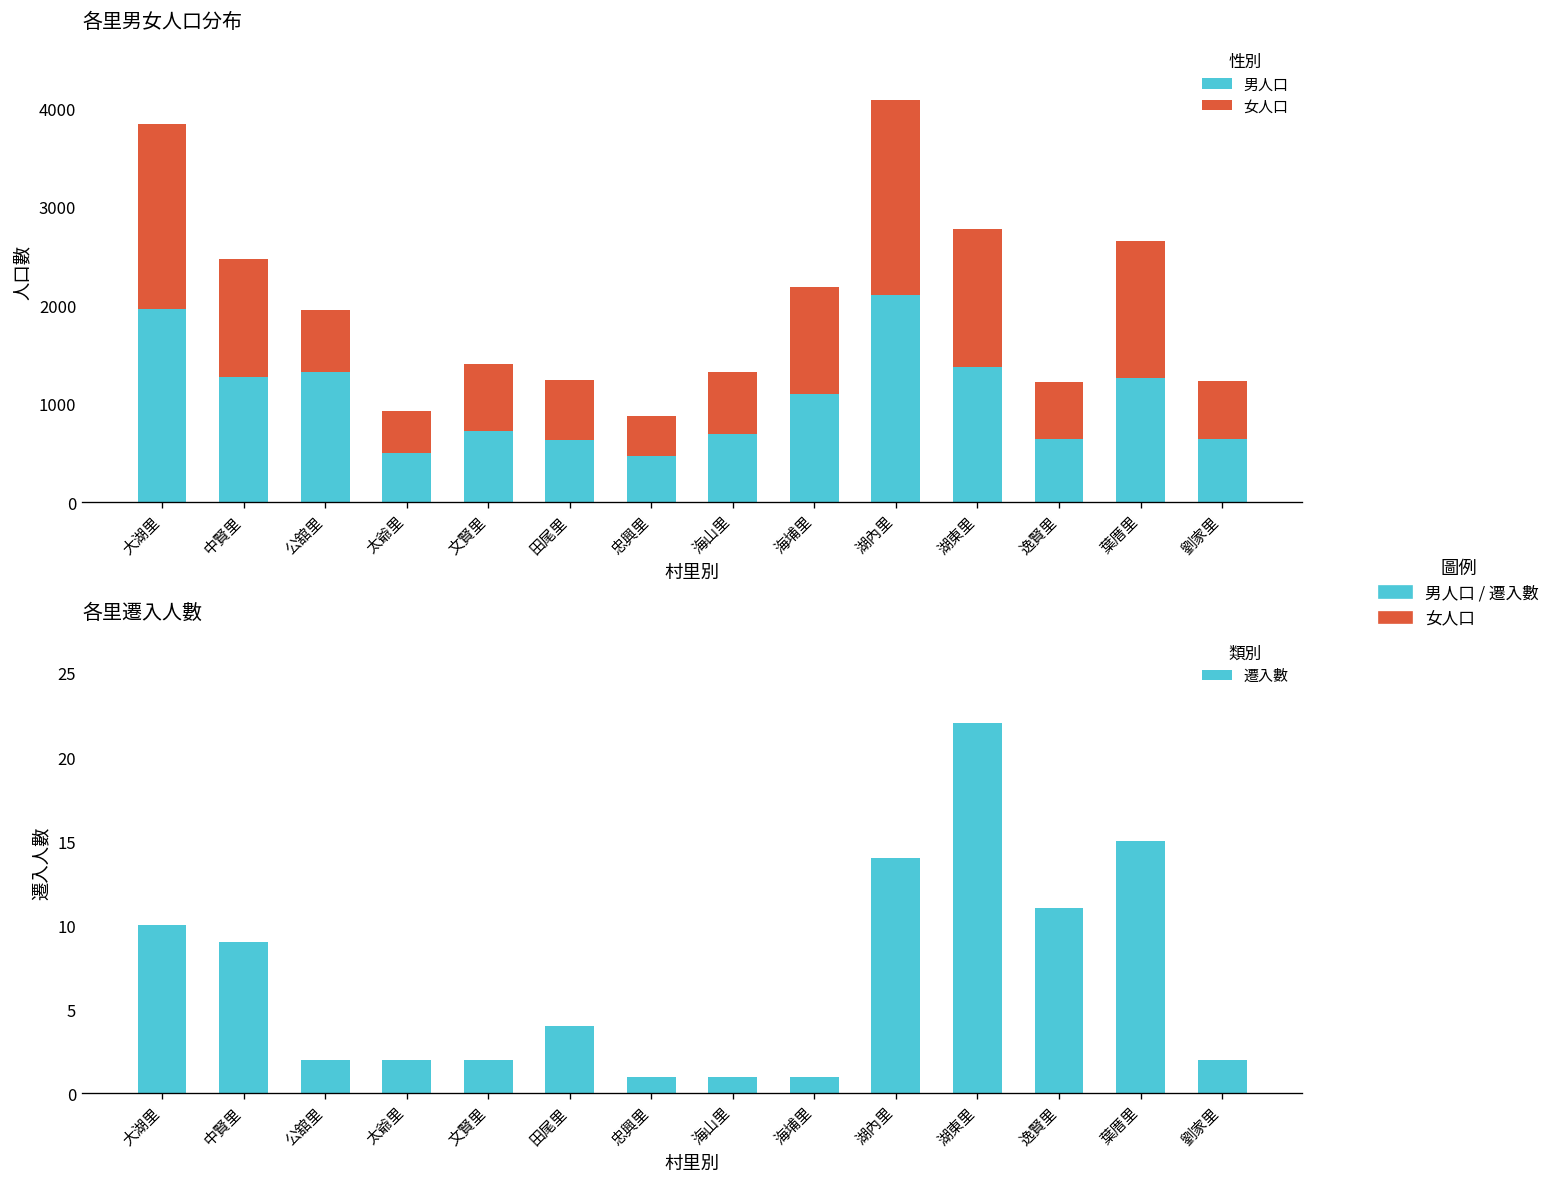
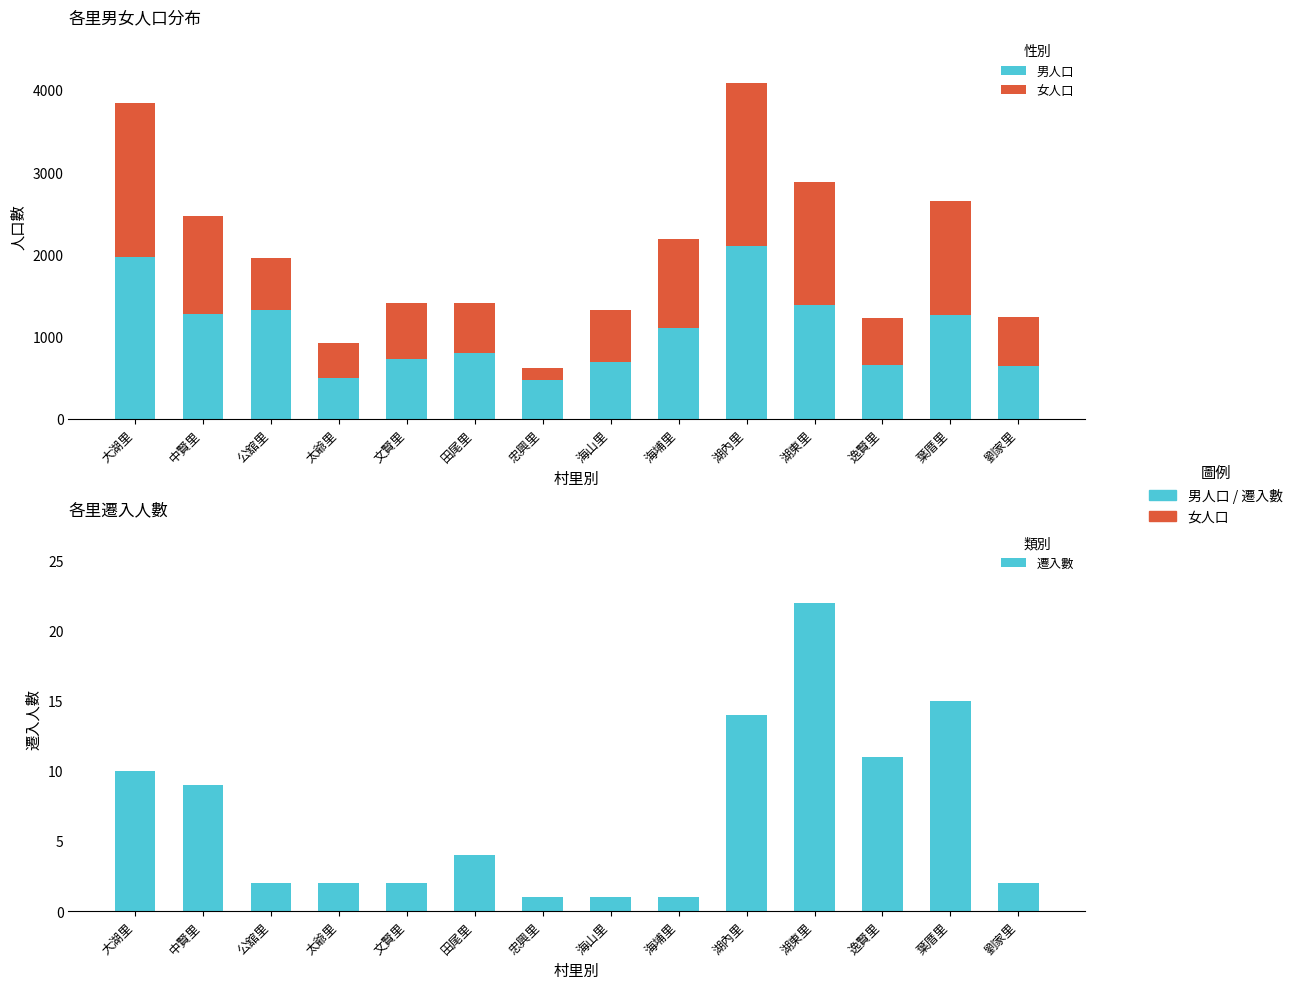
  {
    "各里男女人口分布": {
      "男人口": {
        "大湖里": 2000,
        "中賢里": 1300,
        "公舘里": 1300,
        "太爺里": 500,
        "文賢里": 700,
-       "田尾里": 600,
+       "田尾里": 800,
        "忠興里": 500,
        "海山里": 700,
        "海埔里": 1100,
        "湖內里": 2100,
        "湖東里": 1400,
        "逸賢里": 600,
        "葉厝里": 1300,
        "劉家里": 600
      },
      "女人口": {
        "大湖里": 1900,
        "中賢里": 1200,
        "公舘里": 600,
        "太爺里": 400,
        "文賢里": 700,
        "田尾里": 600,
-       "忠興里": 400,
+       "忠興里": 100,
        "海山里": 600,
        "海埔里": 1100,
        "湖內里": 2000,
-       "湖東里": 1400,
+       "湖東里": 1500,
        "逸賢里": 600,
        "葉厝里": 1400,
        "劉家里": 600
      }
    },
    "各里遷入人數": {
      "大湖里": 10.0,
      "中賢里": 9.0,
      "公舘里": 2.0,
      "太爺里": 2.0,
      "文賢里": 2.0,
      "田尾里": 4.0,
      "忠興里": 1.0,
      "海山里": 1.0,
      "海埔里": 1.0,
      "湖內里": 14.0,
      "湖東里": 22.0,
      "逸賢里": 11.0,
      "葉厝里": 15.0,
      "劉家里": 2.0
    }
  }
